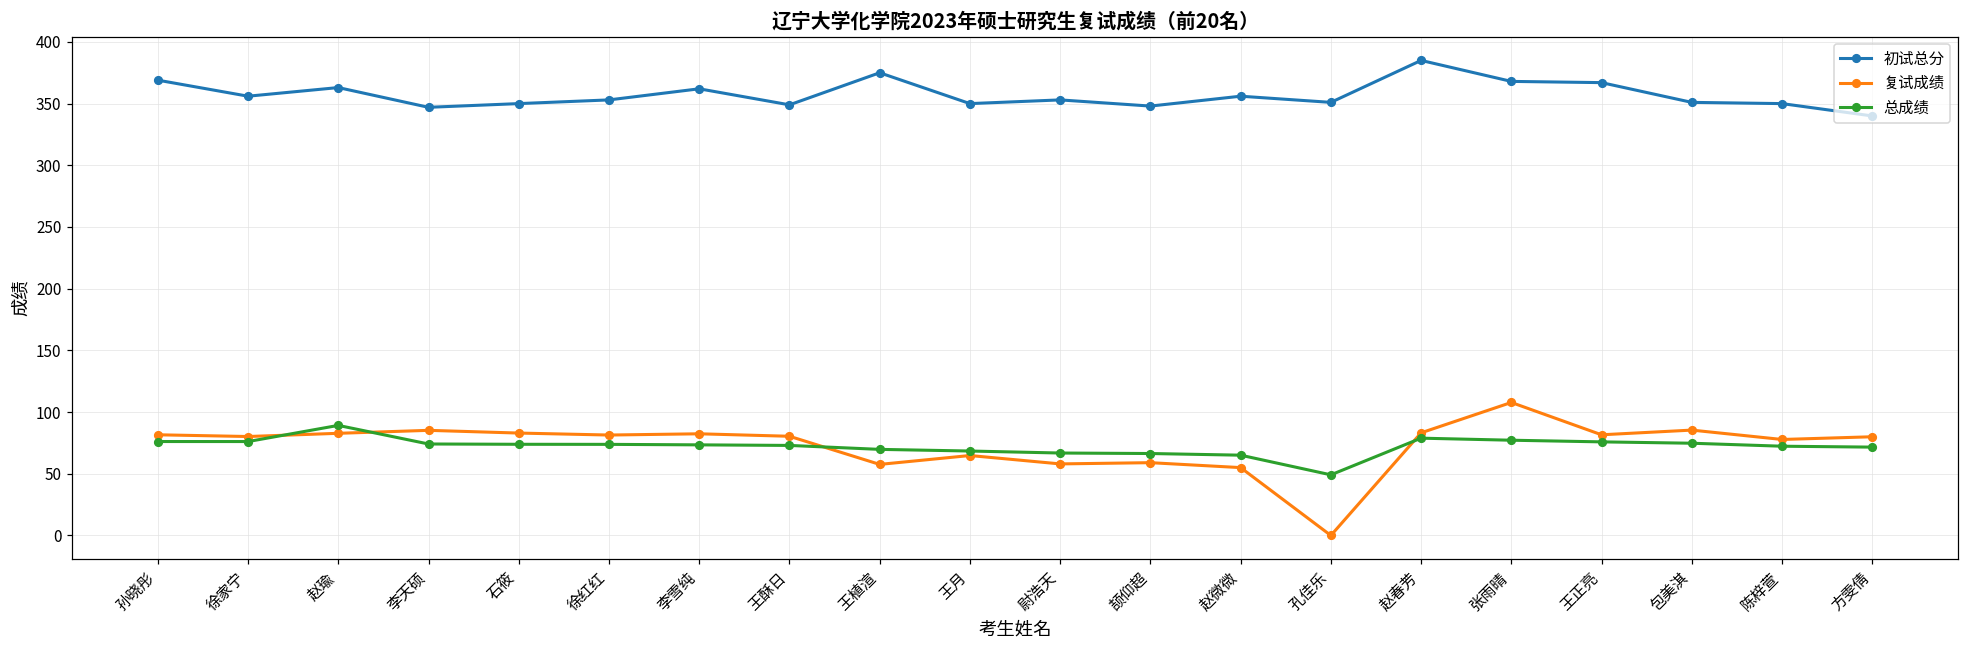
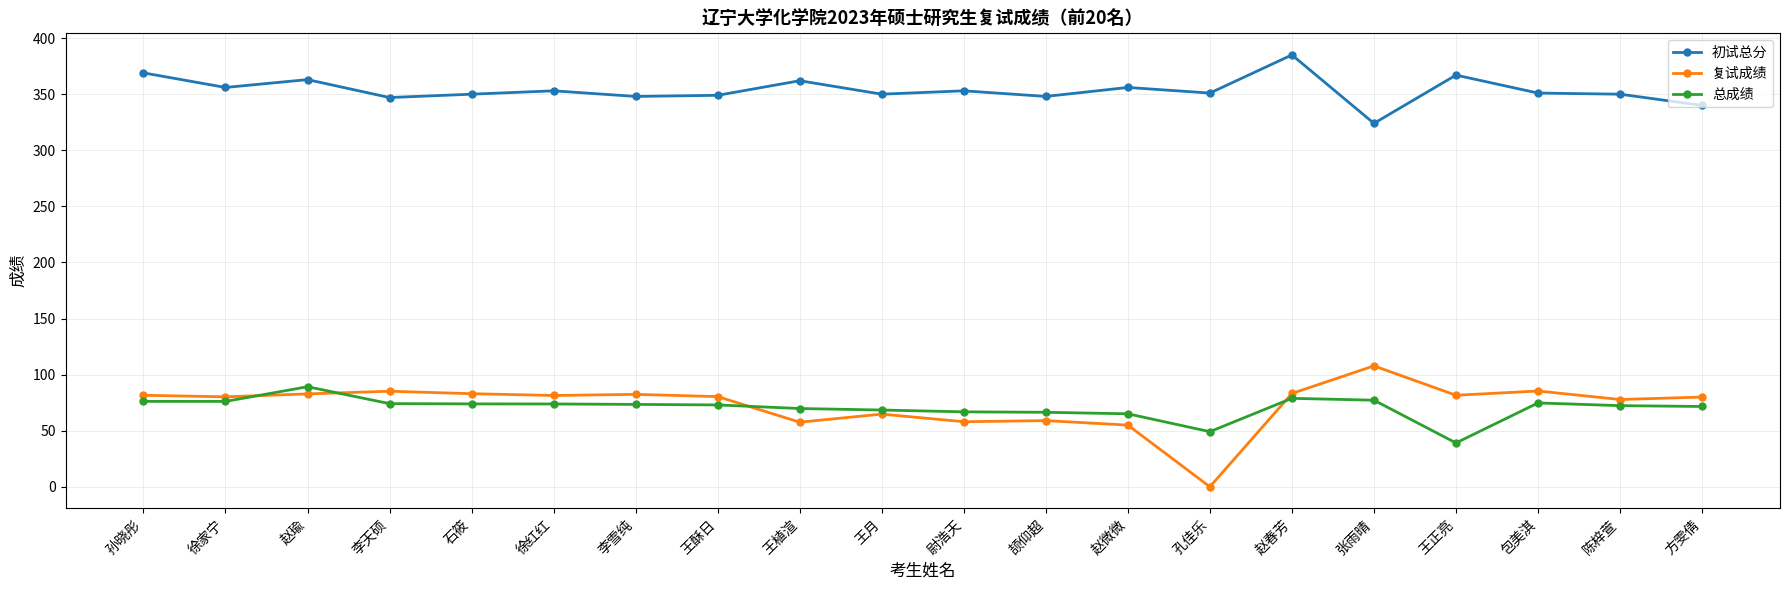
  {
    "初试总分": {
      "孙晓彤": 369,
      "徐家宁": 356,
      "赵瑜": 363,
      "李天硕": 347,
      "石筱": 350,
      "徐红红": 353,
-     "李雪纯": 362,
+     "李雪纯": 348,
      "王酥日": 349,
-     "王植渲": 375,
+     "王植渲": 362,
      "王月": 350,
      "尉浩天": 353,
      "颉仰超": 348,
      "赵微微": 356,
      "孔佳乐": 351,
      "赵春芳": 385,
-     "张雨晴": 368,
+     "张雨晴": 324,
      "王正亮": 367,
      "包美淇": 351,
      "陈梓萱": 350
    },
    "复试成绩": {
      "孙晓彤": 82,
      "徐家宁": 80,
      "赵瑜": 83,
      "李天硕": 85,
      "石筱": 83,
      "徐红红": 81,
      "李雪纯": 82,
      "王酥日": 80,
      "王植渲": 58,
      "王月": 65,
      "尉浩天": 58,
      "颉仰超": 59,
      "赵微微": 55,
      "孔佳乐": 0,
      "赵春芳": 83,
      "张雨晴": 108,
      "王正亮": 82,
      "包美淇": 85,
      "陈梓萱": 78,
      "方雯倩": 80
    },
    "总成绩": {
      "孙晓彤": 76,
      "徐家宁": 76,
      "赵瑜": 89,
      "李天硕": 74,
      "石筱": 74,
      "徐红红": 74,
      "李雪纯": 73,
      "王酥日": 73,
      "王植渲": 70,
      "王月": 68,
      "尉浩天": 67,
      "颉仰超": 66,
      "赵微微": 65,
      "孔佳乐": 49,
      "赵春芳": 79,
      "张雨晴": 77,
-     "王正亮": 76,
+     "王正亮": 39,
      "包美淇": 75,
      "陈梓萱": 72,
      "方雯倩": 72
    }
  }
